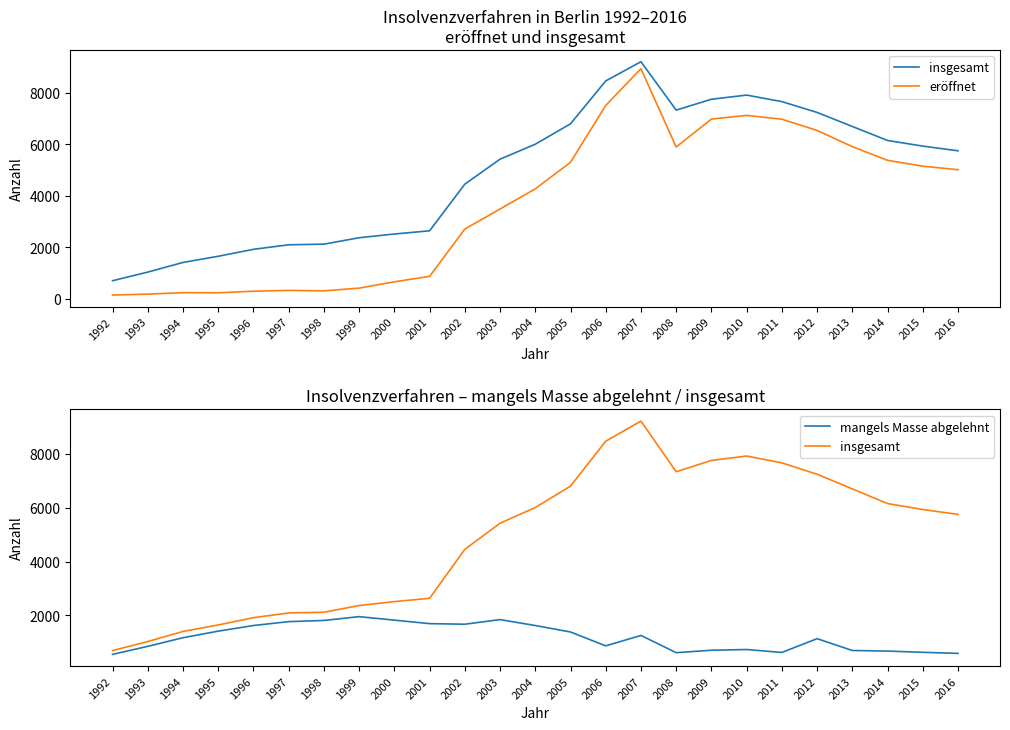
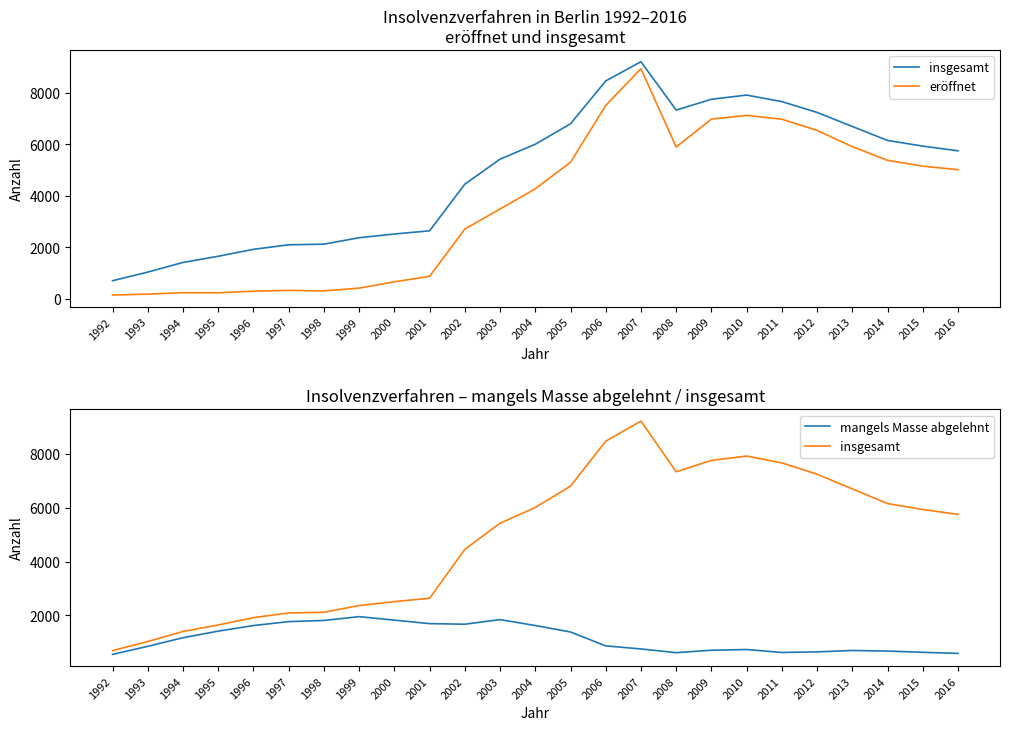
  {
    "Insolvenzverfahren in Berlin 1992–2016 eröffnet und insgesamt": {
      "eröffnet": {
        "1992": 100,
        "1993": 200,
        "1994": 200,
        "1995": 200,
        "1996": 300,
        "1997": 300,
        "1998": 300,
        "1999": 400,
        "2000": 700,
        "2001": 900,
        "2002": 2700,
        "2003": 3500,
        "2004": 4300,
        "2005": 5300,
        "2006": 7500,
        "2007": 8900,
        "2008": 5900,
        "2009": 7000,
        "2010": 7100,
        "2011": 7000,
        "2012": 6500,
        "2013": 5900,
        "2014": 5400,
        "2015": 5100,
        "2016": 5000
      }
    },
    "Insolvenzverfahren – mangels Masse abgelehnt / insgesamt": {
      "mangels Masse abgelehnt": {
        "1992": 600,
        "1993": 900,
        "1994": 1200,
        "1995": 1400,
        "1996": 1600,
        "1997": 1800,
        "1998": 1800,
        "1999": 2000,
        "2000": 1800,
        "2001": 1700,
        "2002": 1700,
        "2003": 1800,
        "2004": 1600,
        "2005": 1400,
        "2006": 900,
-       "2007": 1300,
+       "2007": 800,
        "2008": 600,
        "2009": 700,
        "2010": 700,
        "2011": 600,
-       "2012": 1100,
+       "2012": 700,
        "2013": 700,
        "2014": 700,
        "2015": 600,
        "2016": 600
      },
      "insgesamt": {
        "1992": 700,
        "1993": 1000,
        "1994": 1400,
        "1995": 1600,
        "1996": 1900,
        "1997": 2100,
        "1998": 2100,
        "1999": 2400,
        "2000": 2500,
        "2001": 2600,
        "2002": 4500,
        "2003": 5400,
        "2004": 6000,
        "2005": 6800,
        "2006": 8500,
        "2007": 9200,
        "2008": 7300,
        "2009": 7700,
        "2010": 7900,
        "2011": 7700,
        "2012": 7200,
        "2013": 6700,
        "2014": 6100,
        "2015": 5900,
        "2016": 5700
      }
    }
  }
